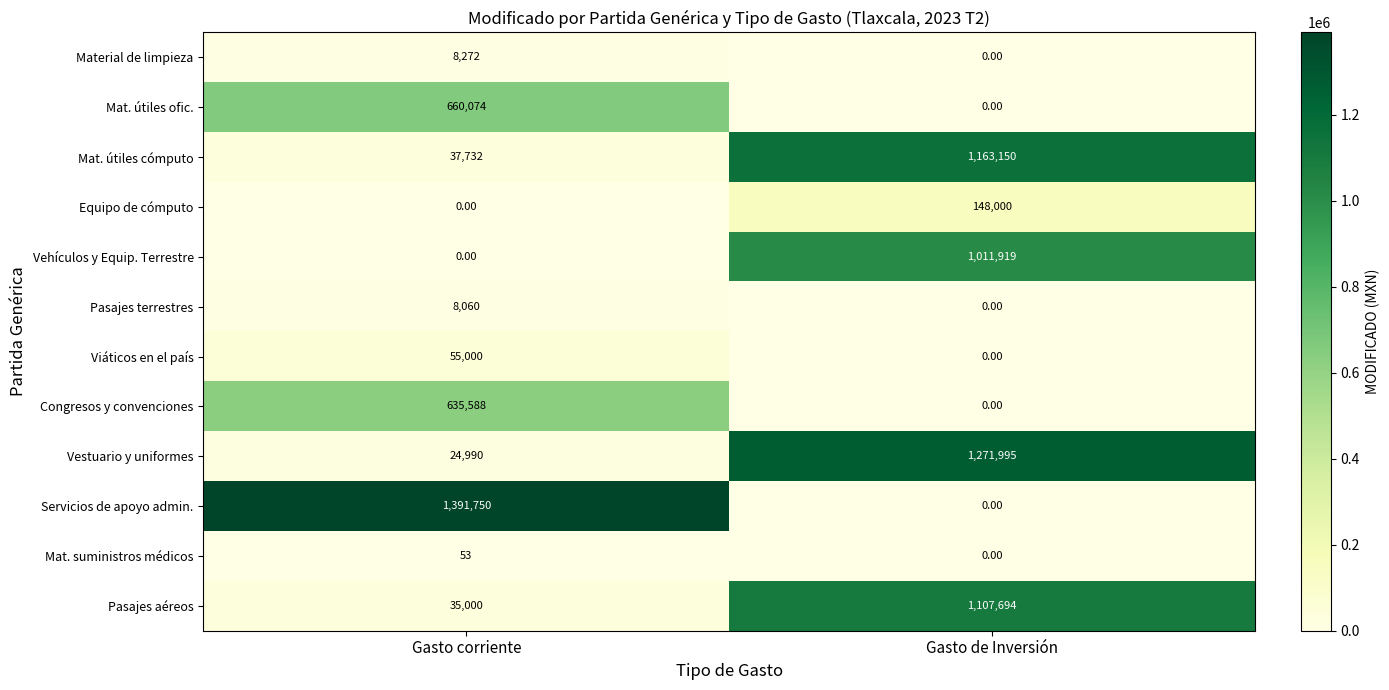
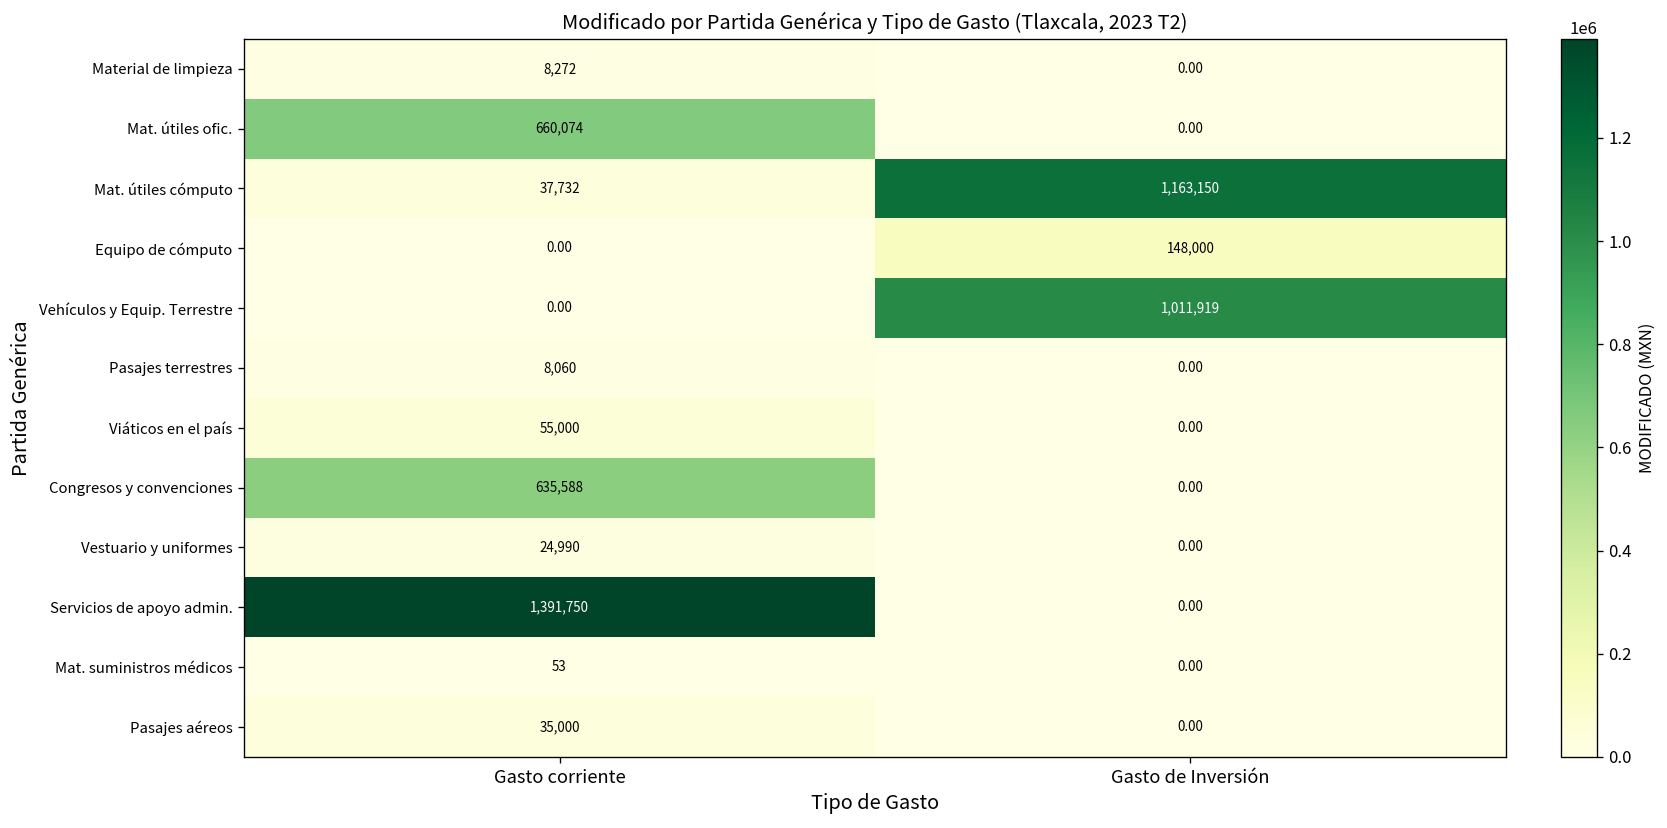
  {
    "Material de limpieza": {
      "Gasto corriente": "8,272",
      "Gasto de Inversión": "0.00"
    },
    "Mat. útiles ofic.": {
      "Gasto corriente": "660,074",
      "Gasto de Inversión": "0.00"
    },
    "Mat. útiles cómputo": {
      "Gasto corriente": "37,732",
      "Gasto de Inversión": "1,163,150"
    },
    "Equipo de cómputo": {
      "Gasto corriente": "0.00",
      "Gasto de Inversión": "148,000"
    },
    "Vehículos y Equip. Terrestre": {
      "Gasto corriente": "0.00",
      "Gasto de Inversión": "1,011,919"
    },
    "Pasajes terrestres": {
      "Gasto corriente": "8,060",
      "Gasto de Inversión": "0.00"
    },
    "Viáticos en el país": {
      "Gasto corriente": "55,000",
      "Gasto de Inversión": "0.00"
    },
    "Congresos y convenciones": {
      "Gasto corriente": "635,588",
      "Gasto de Inversión": "0.00"
    },
    "Vestuario y uniformes": {
      "Gasto corriente": "24,990",
-     "Gasto de Inversión": "1,271,995"
+     "Gasto de Inversión": "0.00"
    },
    "Servicios de apoyo admin.": {
      "Gasto corriente": "1,391,750",
      "Gasto de Inversión": "0.00"
    },
    "Mat. suministros médicos": {
      "Gasto corriente": "53",
      "Gasto de Inversión": "0.00"
    },
    "Pasajes aéreos": {
      "Gasto corriente": "35,000",
-     "Gasto de Inversión": "1,107,694"
+     "Gasto de Inversión": "0.00"
    }
  }
